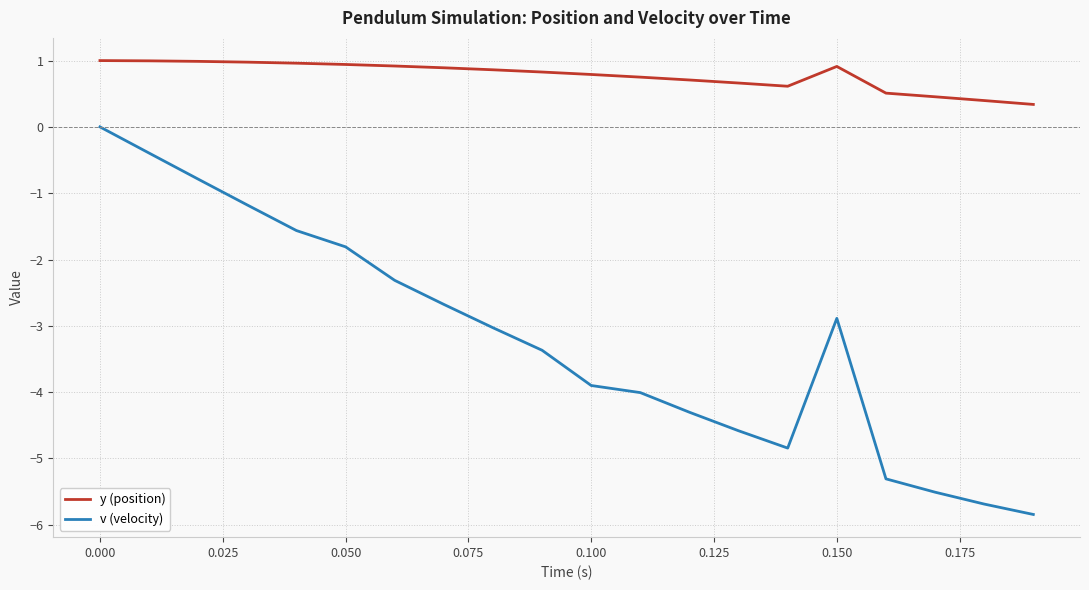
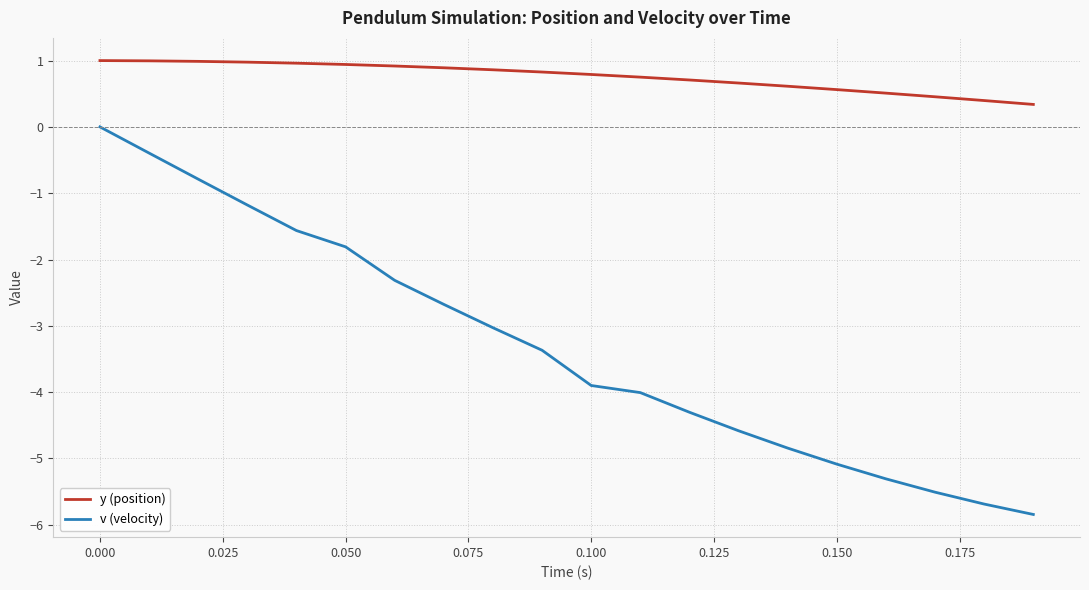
  {
    "y (position)": {
      "0.000": 1.0,
      "0.050": 0.9,
      "0.100": 0.8,
-     "0.150": 0.9
+     "0.150": 0.6
    },
    "v (velocity)": {
      "0.000": 0.0,
      "0.050": -1.8,
      "0.100": -3.9,
-     "0.150": -2.9
+     "0.150": -5.1
    }
  }
